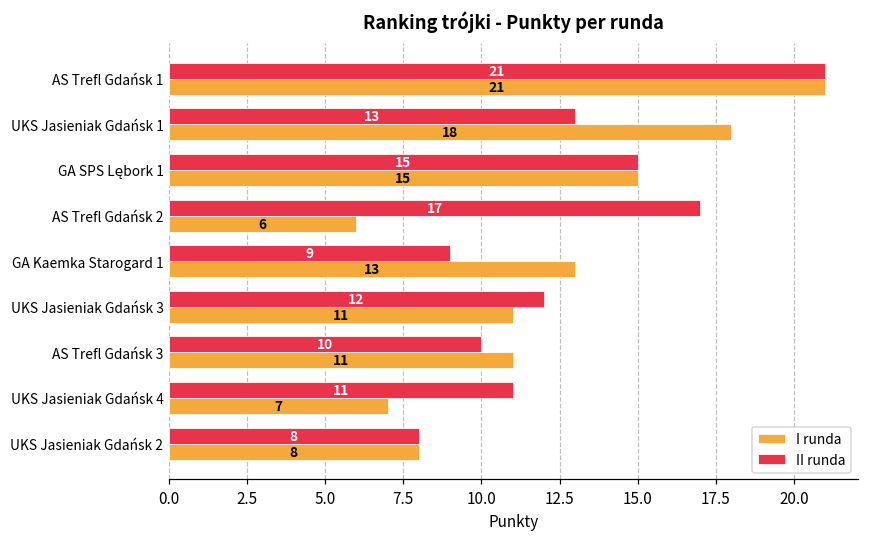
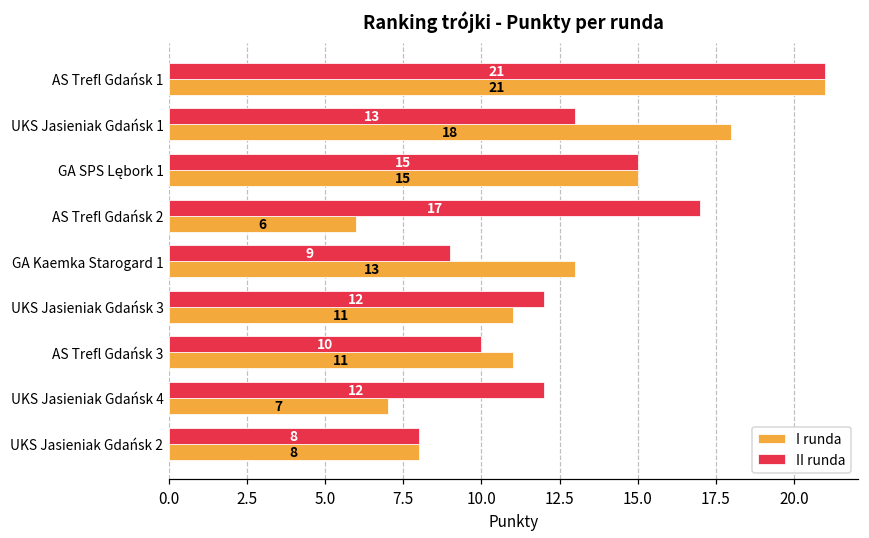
  {
    "I runda": {
      "AS Trefl Gdańsk 1": 21,
      "UKS Jasieniak Gdańsk 1": 18,
      "GA SPS Lębork 1": 15,
      "AS Trefl Gdańsk 2": 6,
      "GA Kaemka Starogard 1": 13,
      "UKS Jasieniak Gdańsk 3": 11,
      "AS Trefl Gdańsk 3": 11,
      "UKS Jasieniak Gdańsk 4": 7,
      "UKS Jasieniak Gdańsk 2": 8
    },
    "II runda": {
      "AS Trefl Gdańsk 1": 21,
      "UKS Jasieniak Gdańsk 1": 13,
      "GA SPS Lębork 1": 15,
      "AS Trefl Gdańsk 2": 17,
      "GA Kaemka Starogard 1": 9,
      "UKS Jasieniak Gdańsk 3": 12,
      "AS Trefl Gdańsk 3": 10,
-     "UKS Jasieniak Gdańsk 4": 11,
+     "UKS Jasieniak Gdańsk 4": 12,
      "UKS Jasieniak Gdańsk 2": 8
    }
  }
